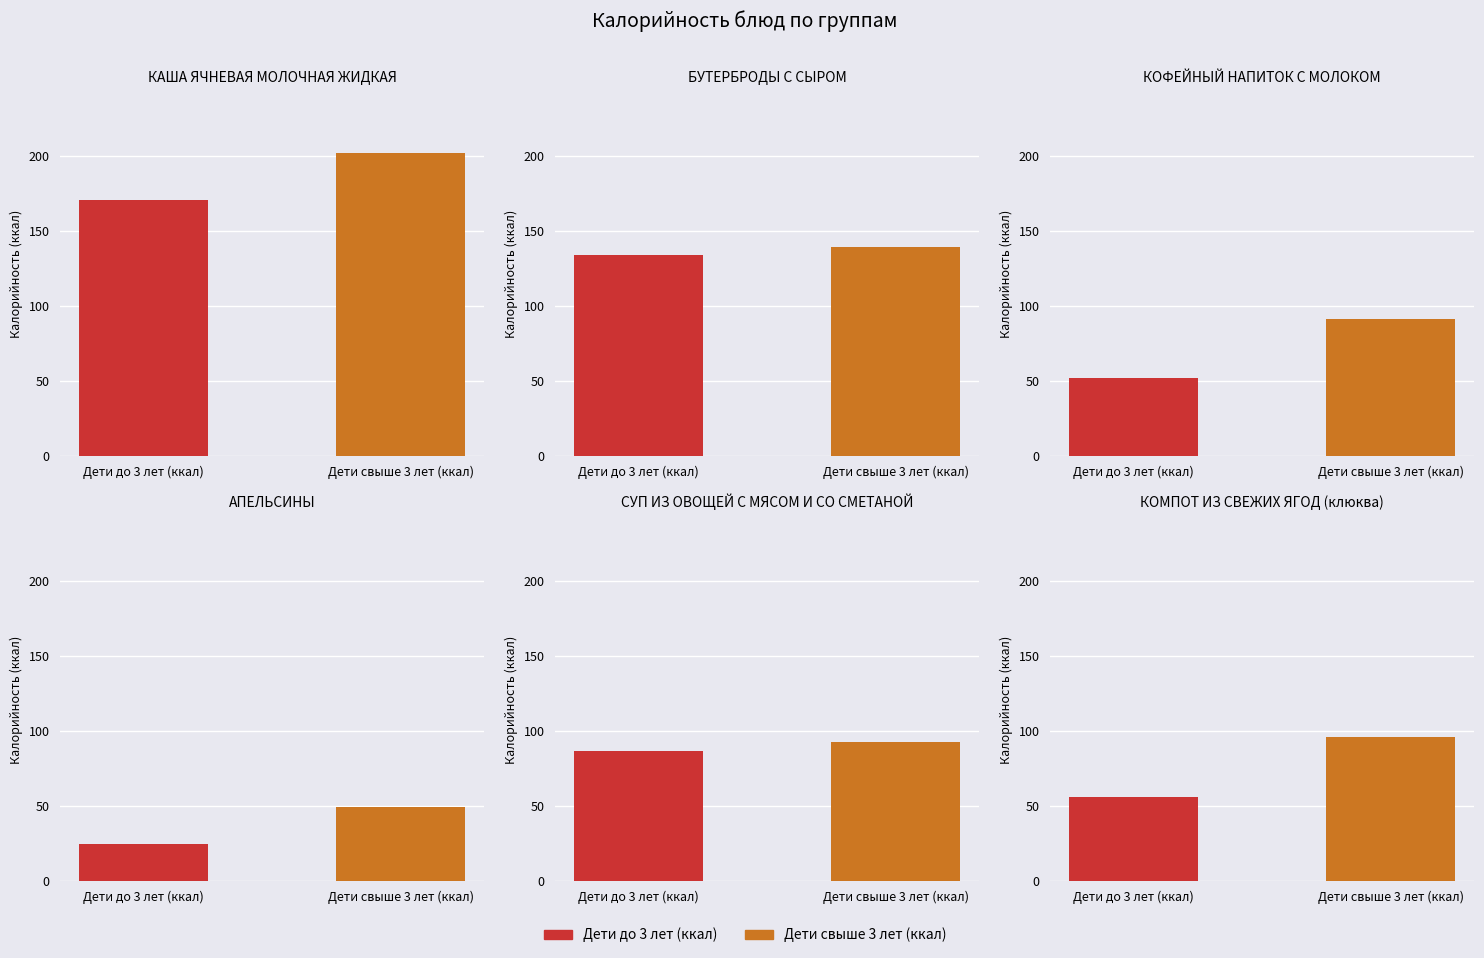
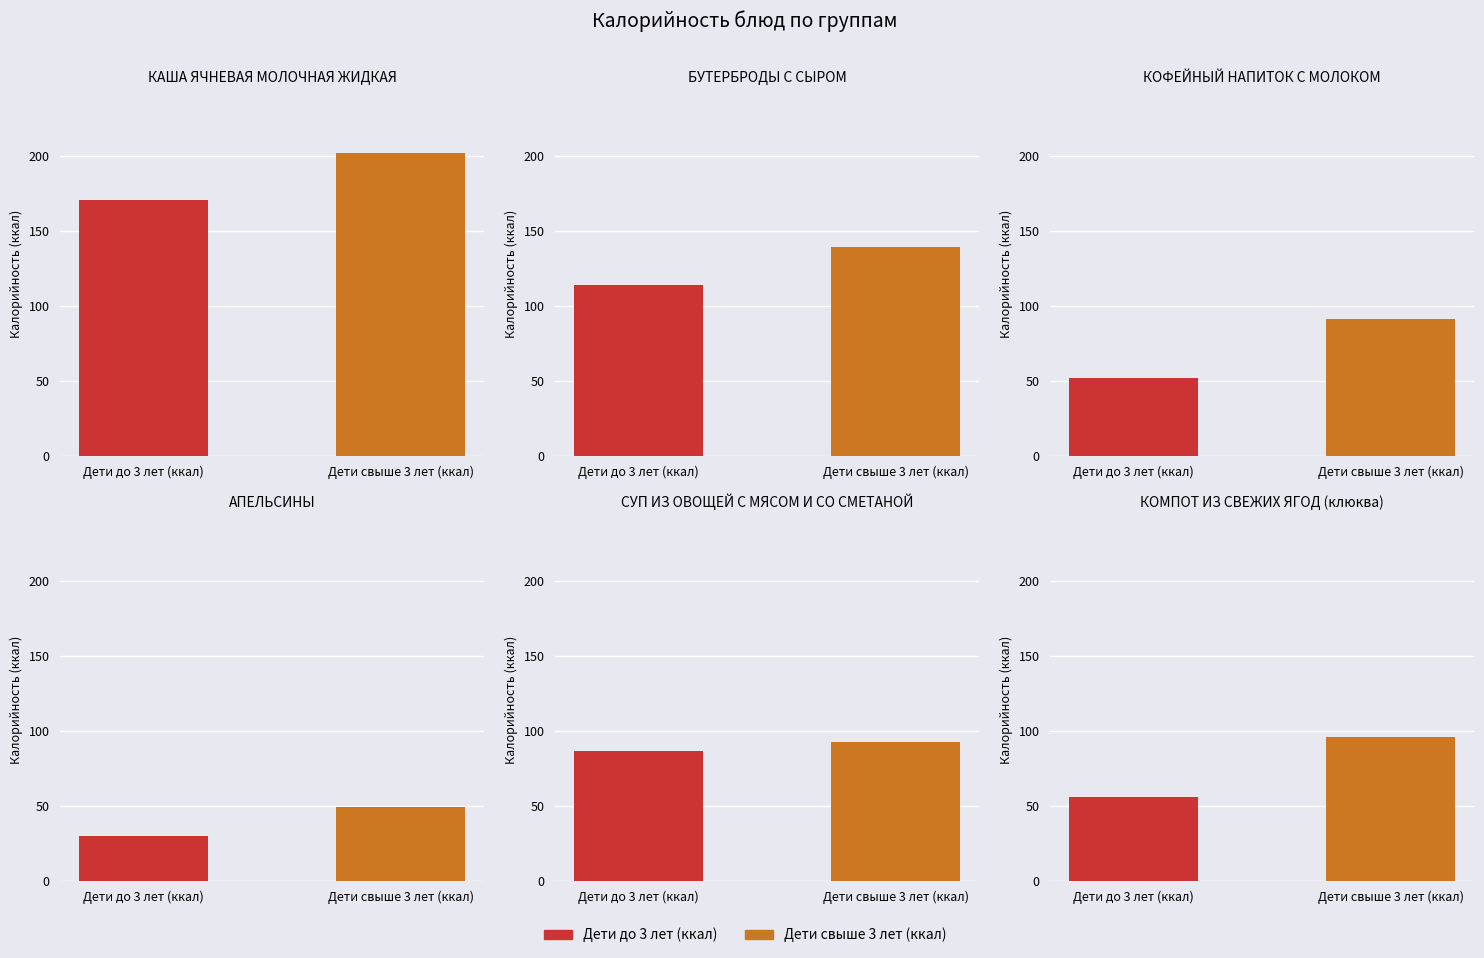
  {
    "КАША ЯЧНЕВАЯ МОЛОЧНАЯ ЖИДКАЯ": {
      "Дети до 3 лет (ккал)": 170,
      "Дети свыше 3 лет (ккал)": 202
    },
    "БУТЕРБРОДЫ С СЫРОМ": {
-     "Дети до 3 лет (ккал)": 134,
+     "Дети до 3 лет (ккал)": 114,
      "Дети свыше 3 лет (ккал)": 139
    },
    "КОФЕЙНЫЙ НАПИТОК С МОЛОКОМ": {
      "Дети до 3 лет (ккал)": 51,
      "Дети свыше 3 лет (ккал)": 91
    },
    "АПЕЛЬСИНЫ": {
-     "Дети до 3 лет (ккал)": 24,
+     "Дети до 3 лет (ккал)": 30,
      "Дети свыше 3 лет (ккал)": 49
    },
    "СУП ИЗ ОВОЩЕЙ С МЯСОМ И СО СМЕТАНОЙ": {
      "Дети до 3 лет (ккал)": 87,
      "Дети свыше 3 лет (ккал)": 92
    },
    "КОМПОТ ИЗ СВЕЖИХ ЯГОД (клюква)": {
      "Дети до 3 лет (ккал)": 56,
      "Дети свыше 3 лет (ккал)": 96
    }
  }
